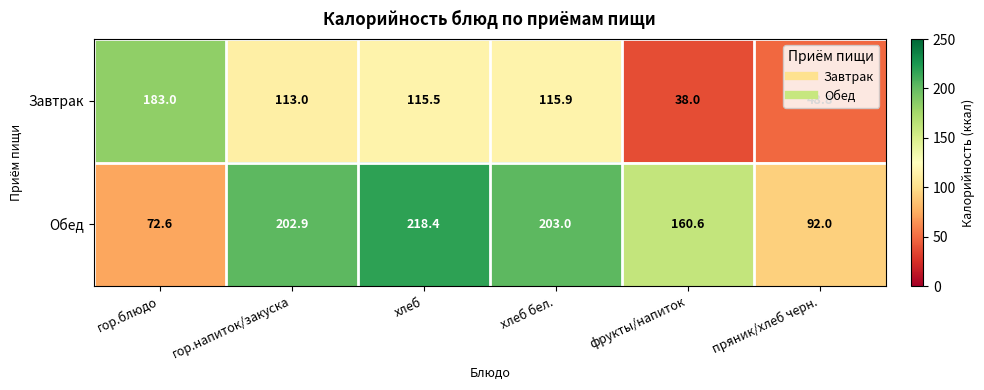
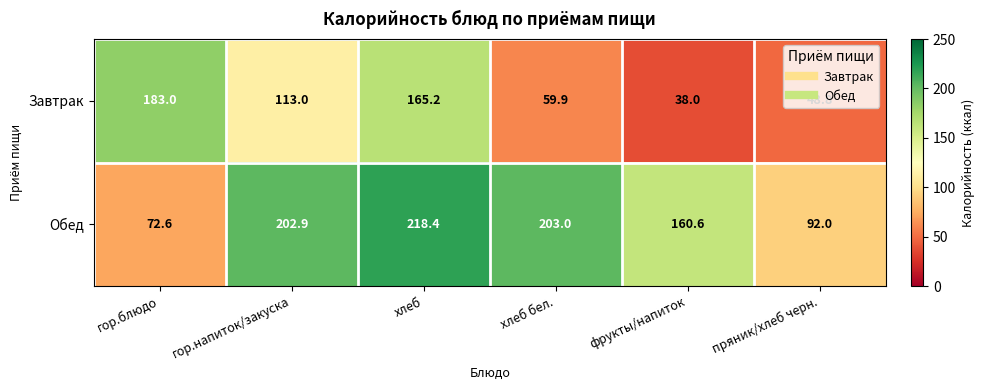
  {
    "Завтрак": {
      "гор.блюдо": 183.0,
      "гор.напиток/закуска": 113.0,
-     "хлеб": 115.5,
-     "хлеб бел.": 115.9,
+     "хлеб": 165.2,
+     "хлеб бел.": 59.9,
      "фрукты/напиток": 38.0
    },
    "Обед": {
      "гор.блюдо": 72.6,
      "гор.напиток/закуска": 202.9,
      "хлеб": 218.4,
      "хлеб бел.": 203.0,
      "фрукты/напиток": 160.6,
      "пряник/хлеб черн.": 92.0
    }
  }
